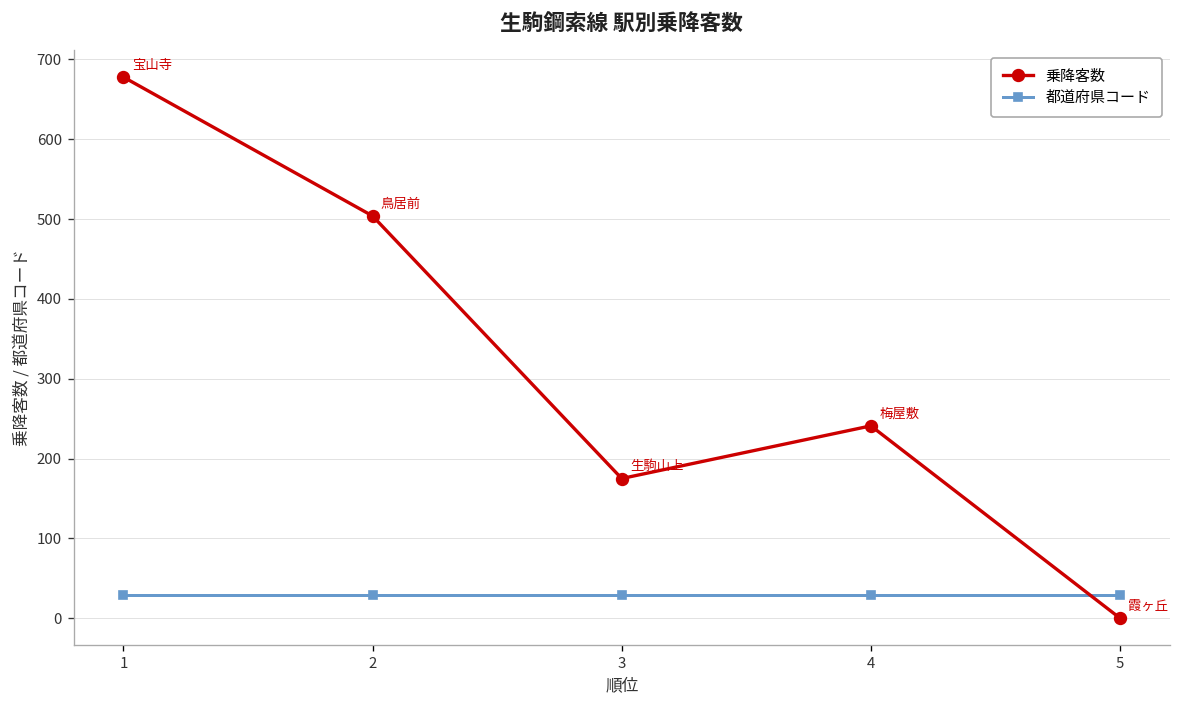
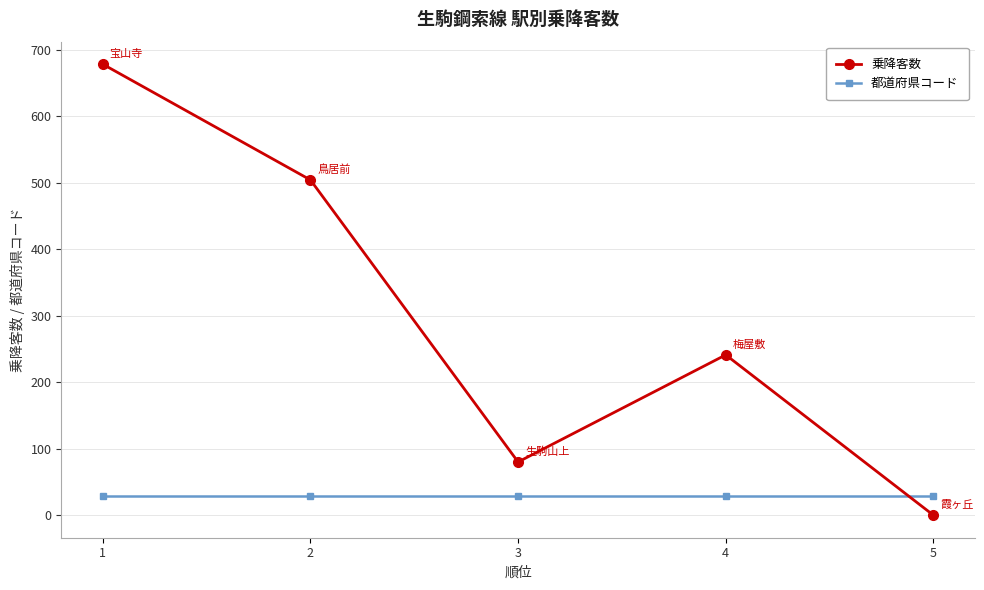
  {
    "乗降客数": {
      "1": 680,
      "2": 500,
-     "3": 180,
+     "3": 80,
      "4": 240,
      "5": 0
    },
    "都道府県コード": {
      "1": 30,
      "2": 30,
      "3": 30,
      "4": 30,
      "5": 30
    }
  }
